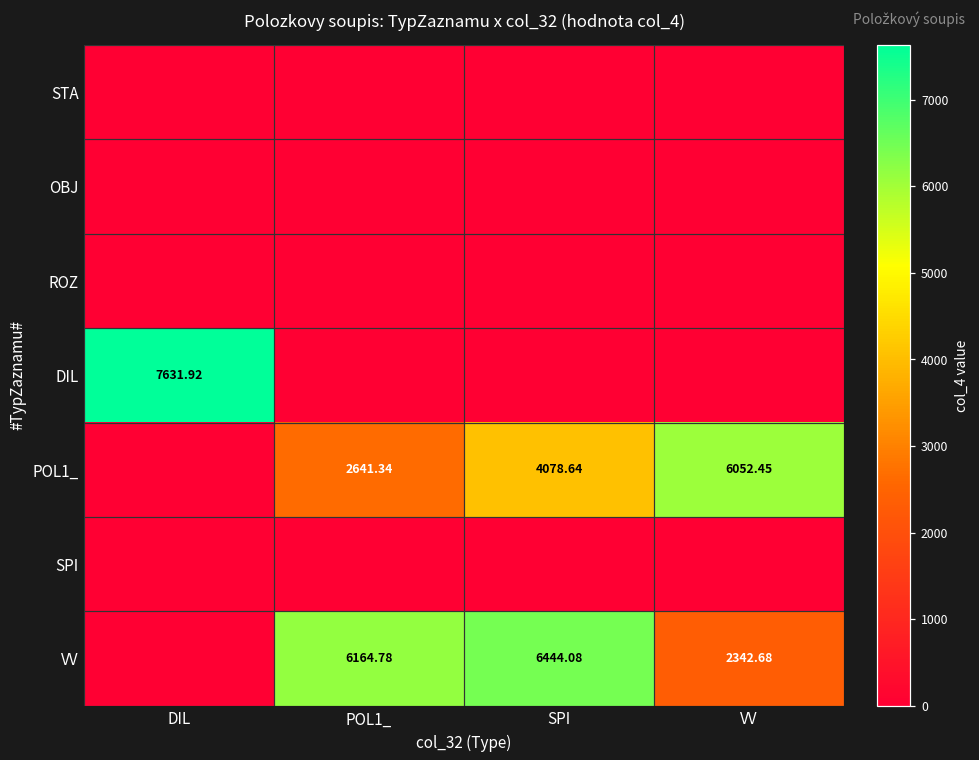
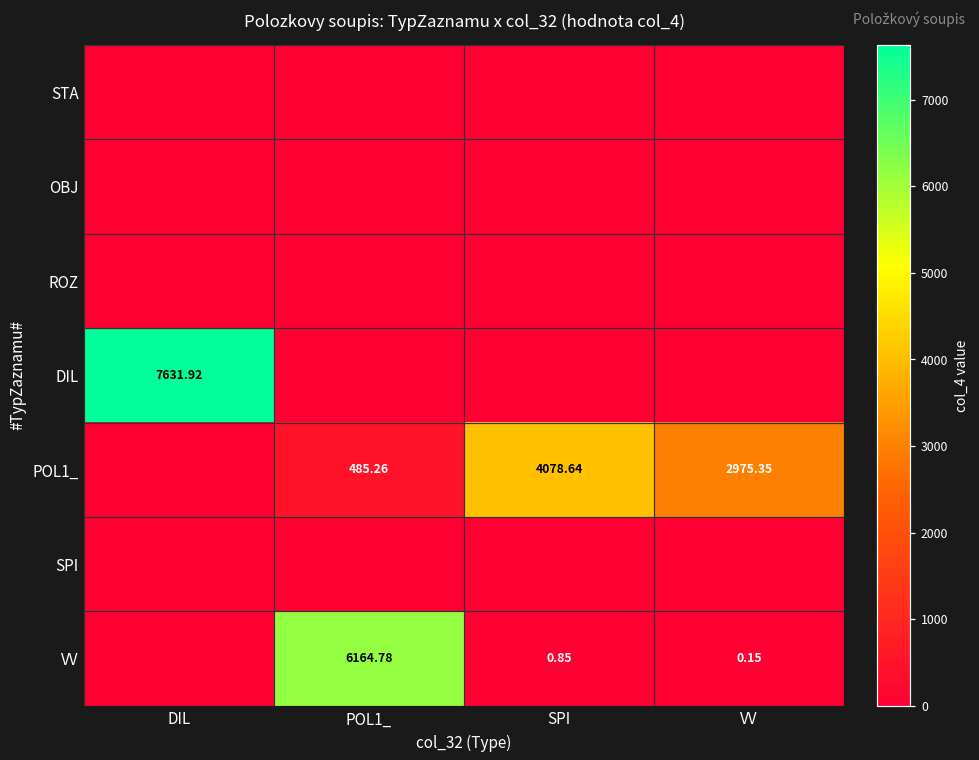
  {
    "DIL": {
      "DIL": 7631.92
    },
    "POL1_": {
-     "POL1_": 2641.34,
+     "POL1_": 485.26,
      "SPI": 4078.64,
-     "VV": 6052.45
+     "VV": 2975.35
    },
    "VV": {
      "POL1_": 6164.78,
-     "SPI": 6444.08,
-     "VV": 2342.68
+     "SPI": 0.85,
+     "VV": 0.15
    }
  }
